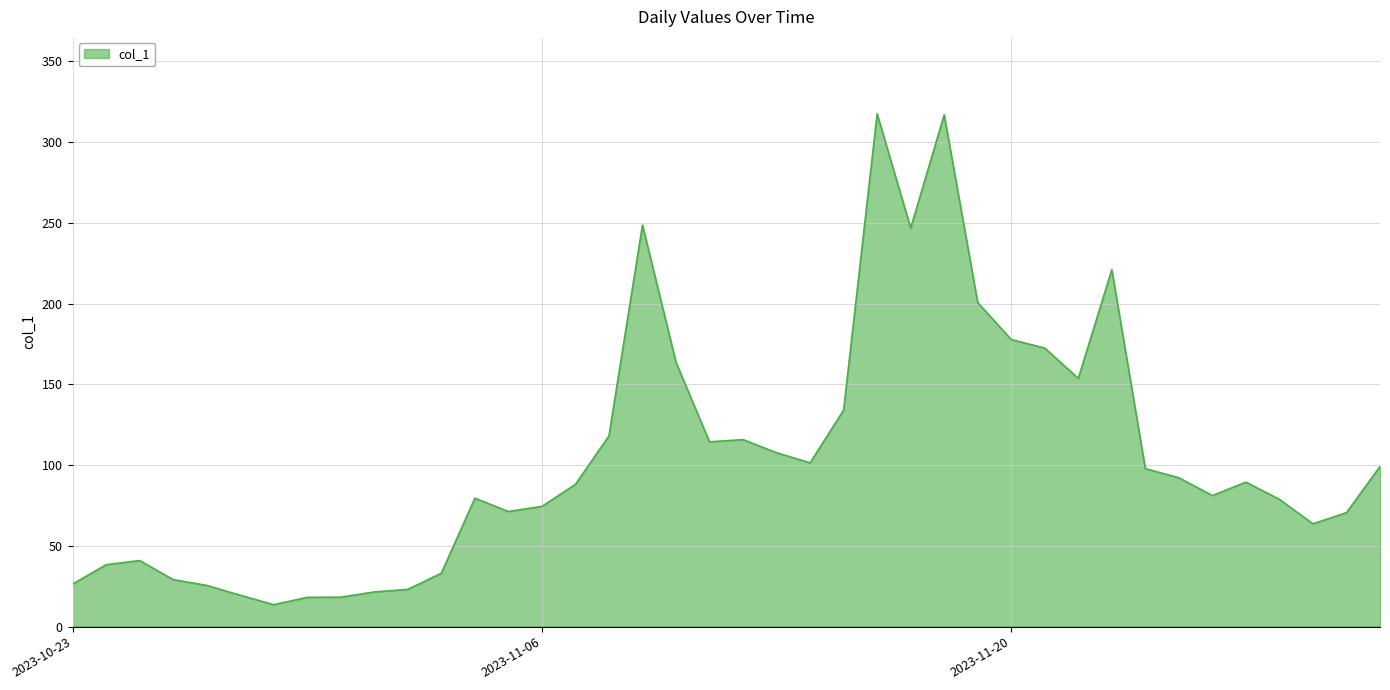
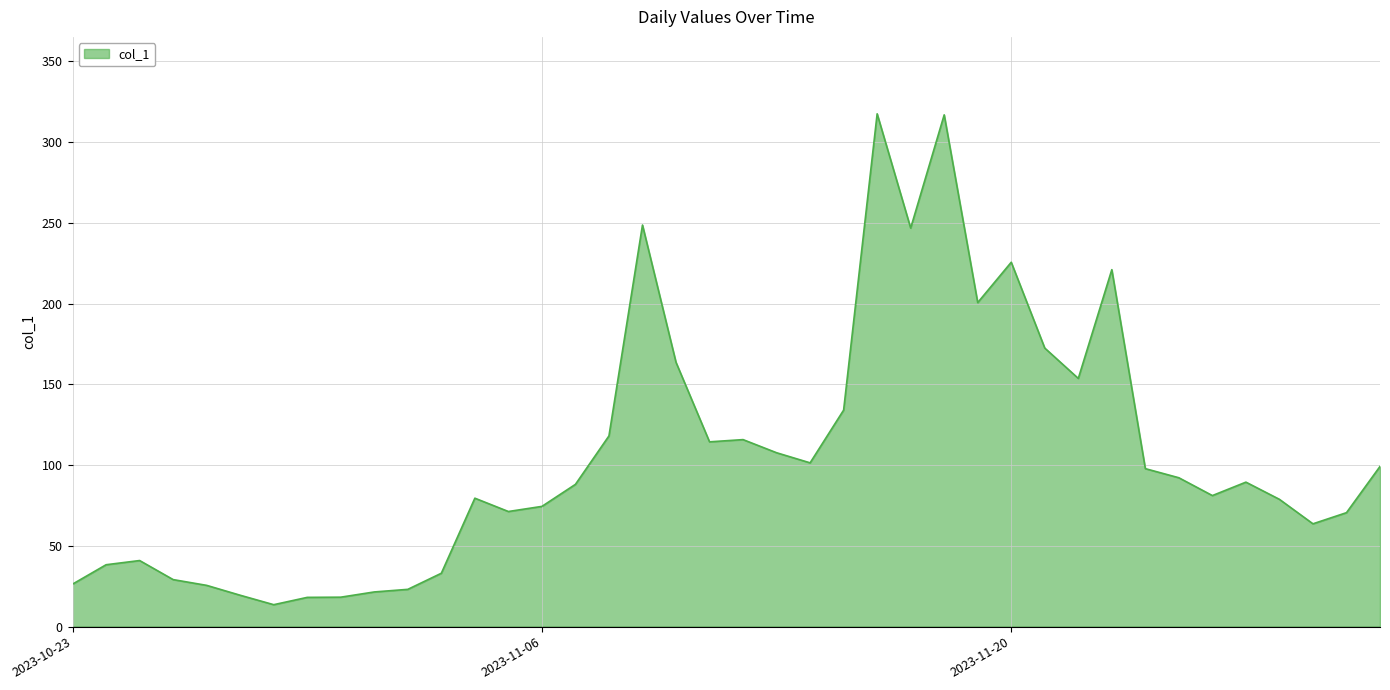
  {
    "2023-10-23": 26,
    "2023-11-06": 74,
-   "2023-11-20": 178
+   "2023-11-20": 226
  }
